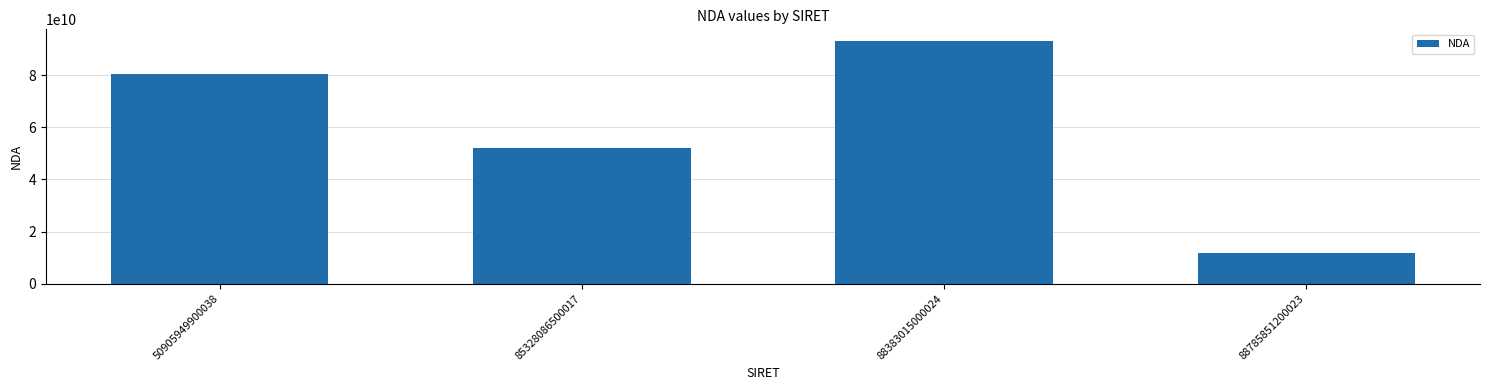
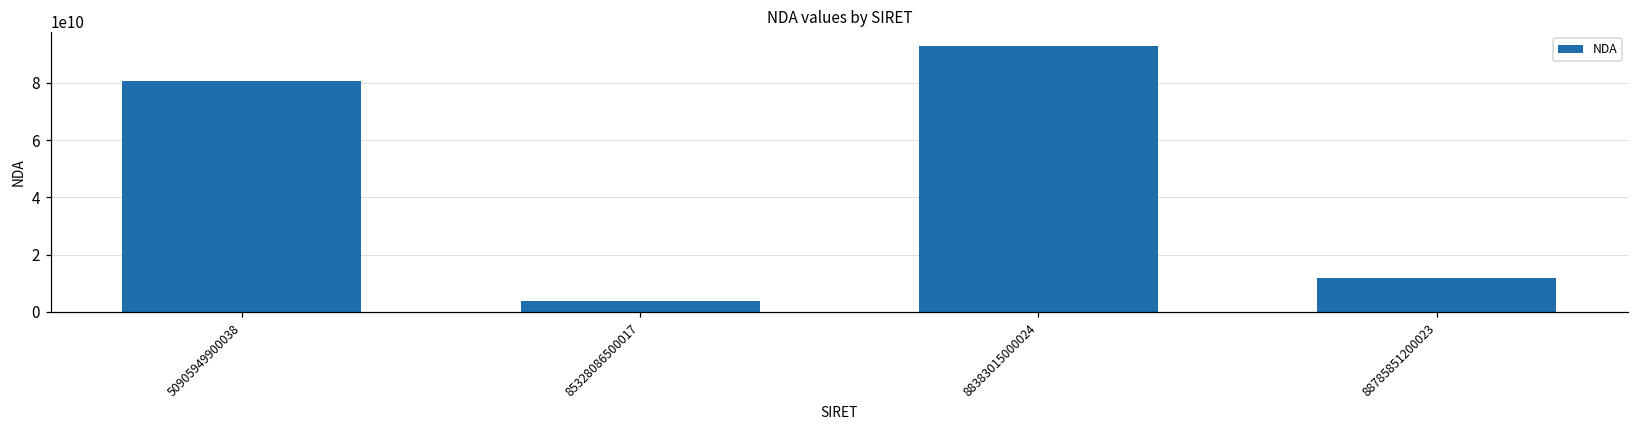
  {
    "50905949900038": 81000000000,
-   "85328086500017": 52000000000,
+   "85328086500017": 4000000000,
    "88383015000024": 93000000000,
    "88785851200023": 12000000000
  }
